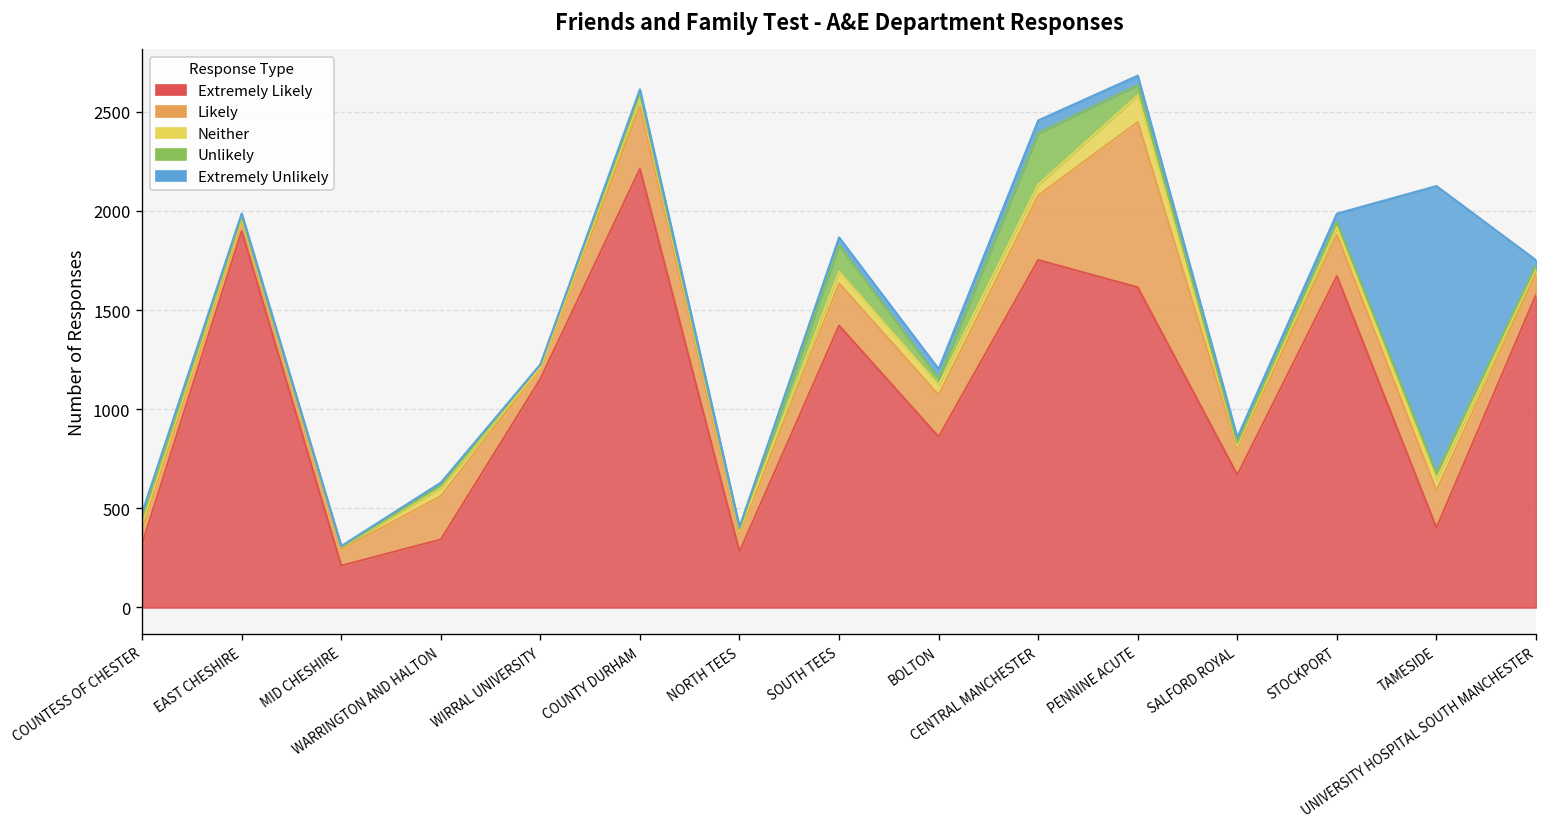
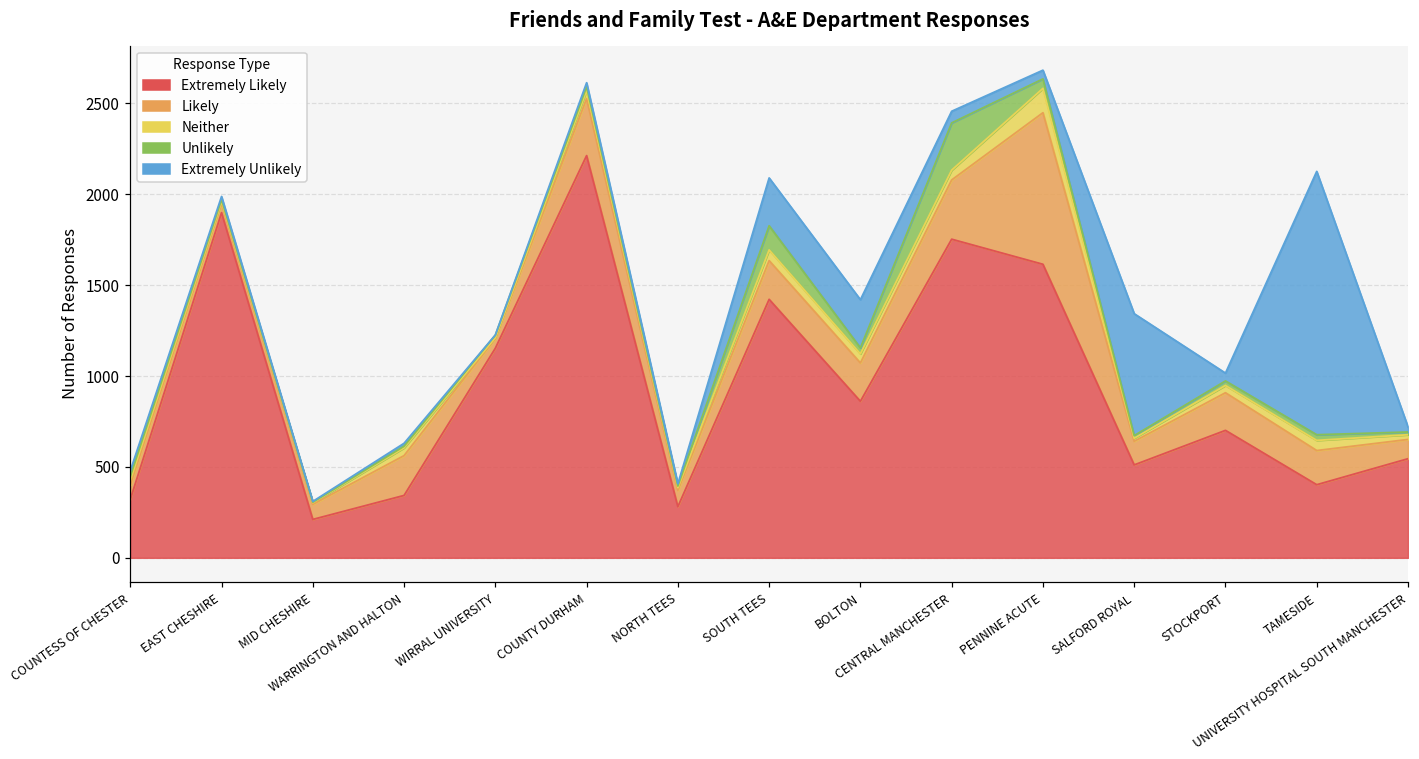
  {
    "Extremely Likely": {
      "COUNTESS OF CHESTER": 320,
      "EAST CHESHIRE": 1900,
      "MID CHESHIRE": 210,
      "WARRINGTON AND HALTON": 340,
      "WIRRAL UNIVERSITY": 1150,
      "COUNTY DURHAM": 2210,
      "NORTH TEES": 280,
      "SOUTH TEES": 1420,
      "BOLTON": 860,
      "CENTRAL MANCHESTER": 1750,
      "PENNINE ACUTE": 1620,
-     "SALFORD ROYAL": 670,
-     "STOCKPORT": 1670,
+     "SALFORD ROYAL": 510,
+     "STOCKPORT": 700,
      "TAMESIDE": 400,
-     "UNIVERSITY HOSPITAL SOUTH MANCHESTER": 1580
+     "UNIVERSITY HOSPITAL SOUTH MANCHESTER": 550
    },
    "Unlikely": {
      "COUNTESS OF CHESTER": 20,
      "COUNTY DURHAM": 20,
      "SOUTH TEES": 130,
      "BOLTON": 30,
      "CENTRAL MANCHESTER": 260,
      "PENNINE ACUTE": 50,
      "STOCKPORT": 30,
      "TAMESIDE": 30
    },
    "Extremely Unlikely": {
      "COUNTESS OF CHESTER": 30,
      "EAST CHESHIRE": 20,
      "WARRINGTON AND HALTON": 20,
      "COUNTY DURHAM": 20,
-     "SOUTH TEES": 40,
-     "BOLTON": 50,
+     "SOUTH TEES": 260,
+     "BOLTON": 270,
      "CENTRAL MANCHESTER": 60,
      "PENNINE ACUTE": 50,
-     "SALFORD ROYAL": 30,
+     "SALFORD ROYAL": 670,
      "STOCKPORT": 40,
      "TAMESIDE": 1450,
      "UNIVERSITY HOSPITAL SOUTH MANCHESTER": 30
    }
  }
